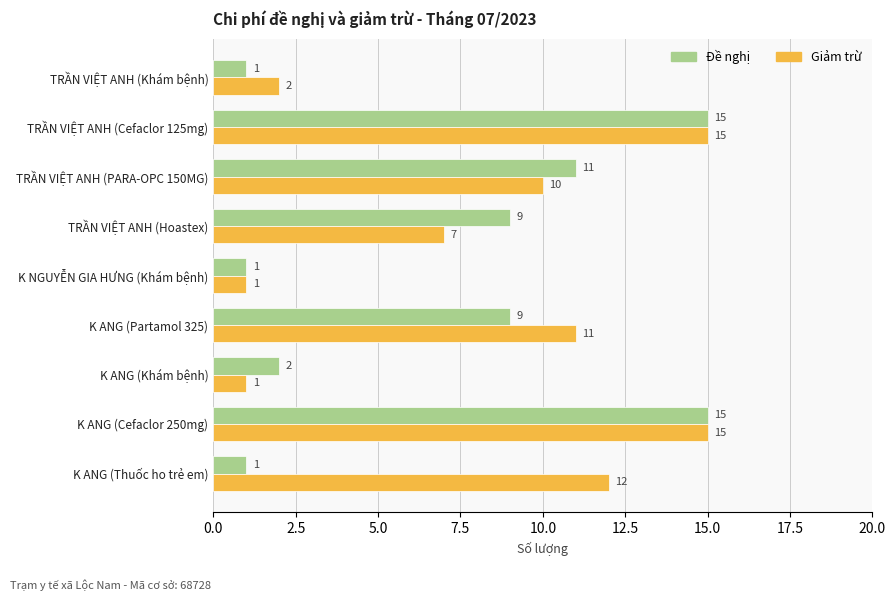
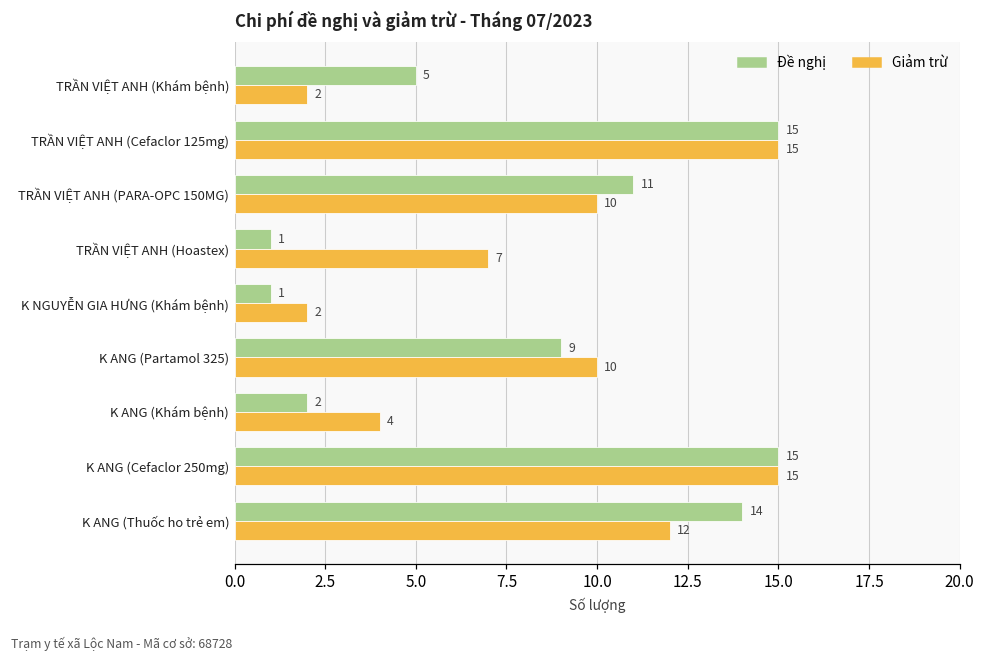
  {
    "Đề nghị": {
-     "TRẦN VIỆT ANH (Khám bệnh)": 1,
+     "TRẦN VIỆT ANH (Khám bệnh)": 5,
      "TRẦN VIỆT ANH (Cefaclor 125mg)": 15,
      "TRẦN VIỆT ANH (PARA-OPC 150MG)": 11,
-     "TRẦN VIỆT ANH (Hoastex)": 9,
+     "TRẦN VIỆT ANH (Hoastex)": 1,
      "K NGUYỄN GIA HƯNG (Khám bệnh)": 1,
      "K ANG (Partamol 325)": 9,
      "K ANG (Khám bệnh)": 2,
      "K ANG (Cefaclor 250mg)": 15,
-     "K ANG (Thuốc ho trẻ em)": 1
+     "K ANG (Thuốc ho trẻ em)": 14
    },
    "Giảm trừ": {
      "TRẦN VIỆT ANH (Khám bệnh)": 2,
      "TRẦN VIỆT ANH (Cefaclor 125mg)": 15,
      "TRẦN VIỆT ANH (PARA-OPC 150MG)": 10,
      "TRẦN VIỆT ANH (Hoastex)": 7,
-     "K NGUYỄN GIA HƯNG (Khám bệnh)": 1,
-     "K ANG (Partamol 325)": 11,
-     "K ANG (Khám bệnh)": 1,
+     "K NGUYỄN GIA HƯNG (Khám bệnh)": 2,
+     "K ANG (Partamol 325)": 10,
+     "K ANG (Khám bệnh)": 4,
      "K ANG (Cefaclor 250mg)": 15,
      "K ANG (Thuốc ho trẻ em)": 12
    }
  }
